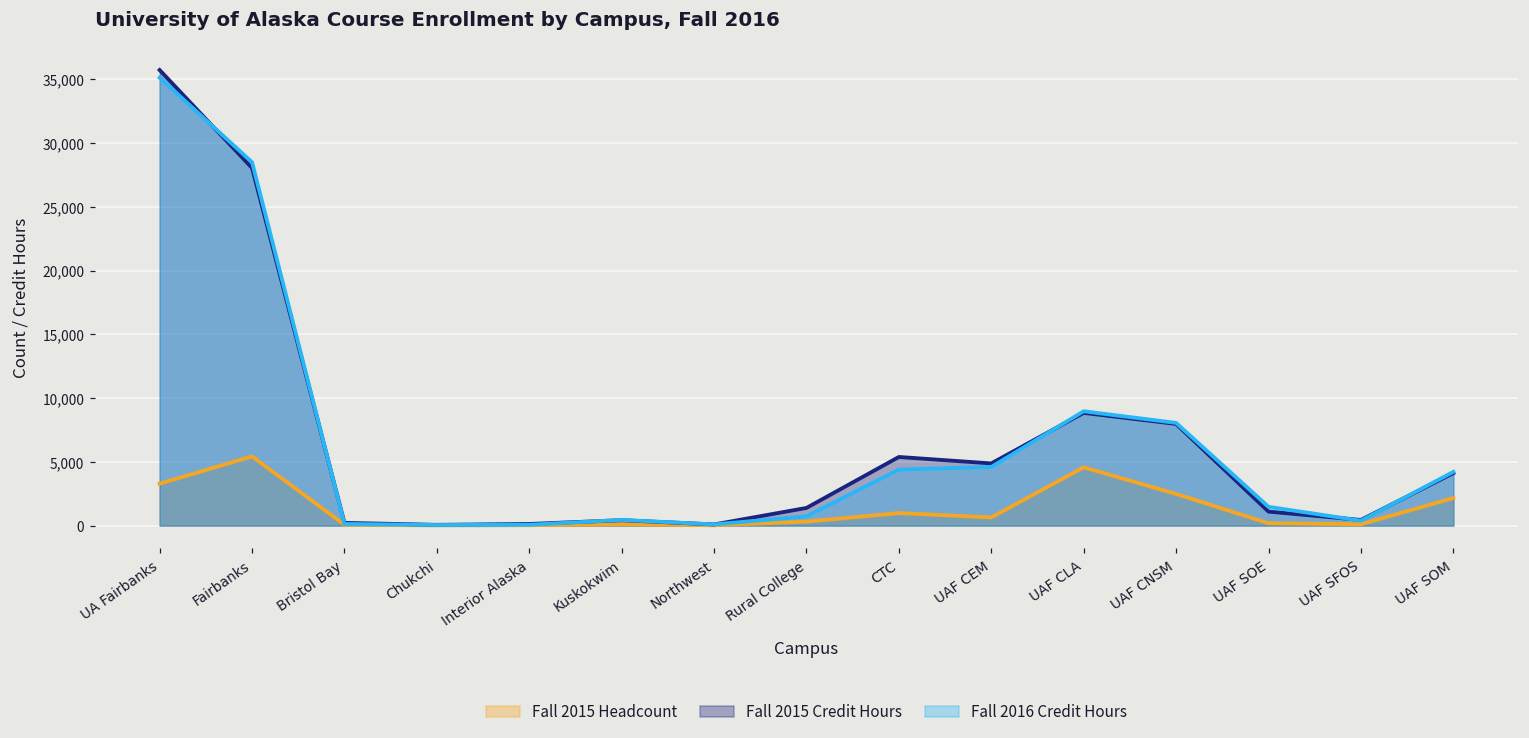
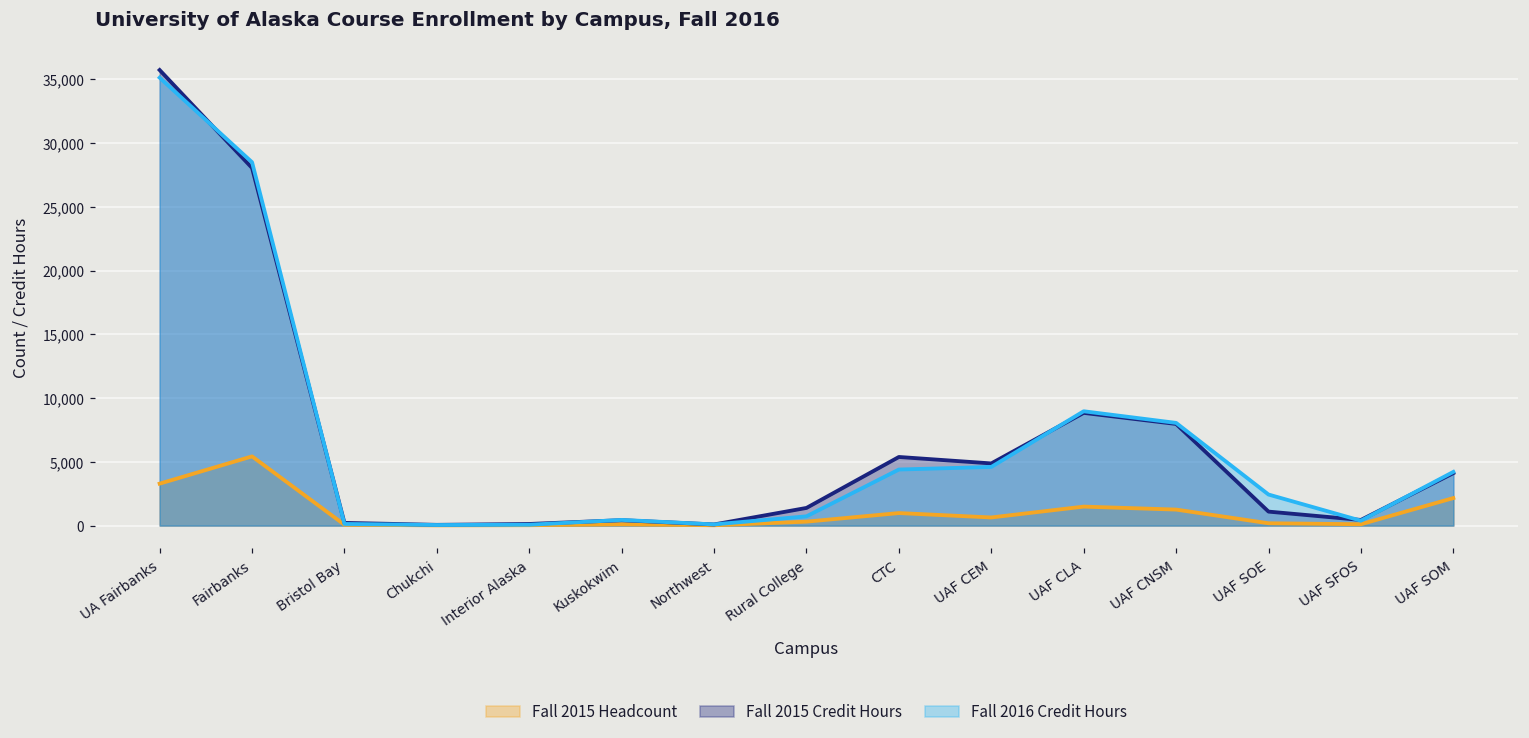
  {
    "Fall 2015 Headcount": {
      "UA Fairbanks": "3,300",
      "Fairbanks": "5,400",
      "Kuskokwim": "100",
      "Rural College": "300",
      "CTC": "1,000",
      "UAF CEM": "600",
-     "UAF CLA": "4,600",
-     "UAF CNSM": "2,500",
+     "UAF CLA": "1,500",
+     "UAF CNSM": "1,300",
      "UAF SOE": "200",
      "UAF SFOS": "100",
      "UAF SOM": "2,200"
    },
    "Fall 2015 Credit Hours": {
      "UA Fairbanks": "35,700",
      "Fairbanks": "28,100",
      "Rural College": "1,400",
      "CTC": "5,400",
      "UAF CEM": "4,900",
      "UAF SOE": "1,100"
    },
    "Fall 2016 Credit Hours": {
      "UA Fairbanks": "35,100",
      "Fairbanks": "28,500",
      "Rural College": "700",
      "CTC": "4,400",
      "UAF CEM": "4,600",
-     "UAF SOE": "1,500"
+     "UAF SOE": "2,400"
    }
  }
